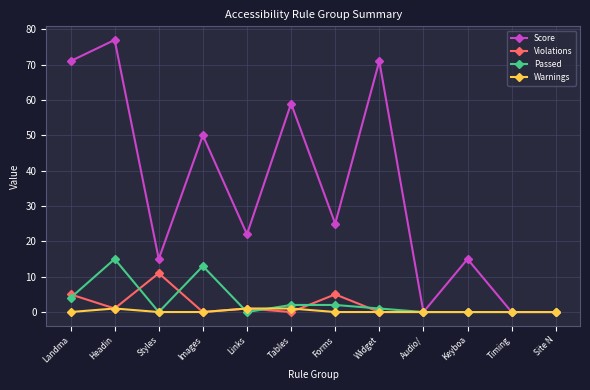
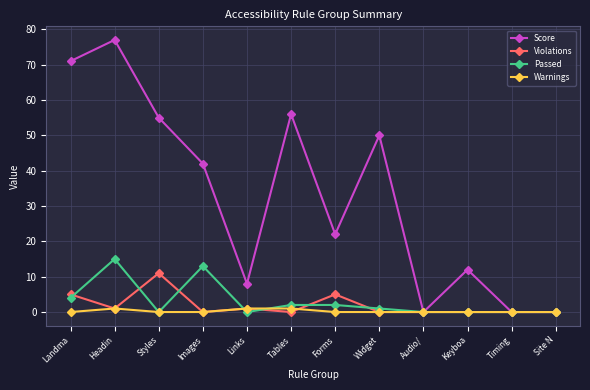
  {
    "Score": {
      "Landma": 71,
      "Headin": 77,
-     "Styles": 15,
-     "Images": 50,
-     "Links": 22,
-     "Tables": 59,
-     "Forms": 25,
-     "Widget": 71,
-     "Keyboa": 15
+     "Styles": 55,
+     "Images": 42,
+     "Links": 8,
+     "Tables": 56,
+     "Forms": 22,
+     "Widget": 50,
+     "Keyboa": 12
    },
    "Violations": {
      "Landma": 5,
      "Styles": 11,
      "Tables": 0,
      "Forms": 5
    },
    "Passed": {
      "Landma": 4,
      "Headin": 15,
      "Images": 13,
      "Links": 0,
      "Tables": 2,
      "Forms": 2,
      "Widget": 1
    },
    "Warnings": {
      "Landma": 0,
      "Tables": 1,
      "Forms": 0
    }
  }
